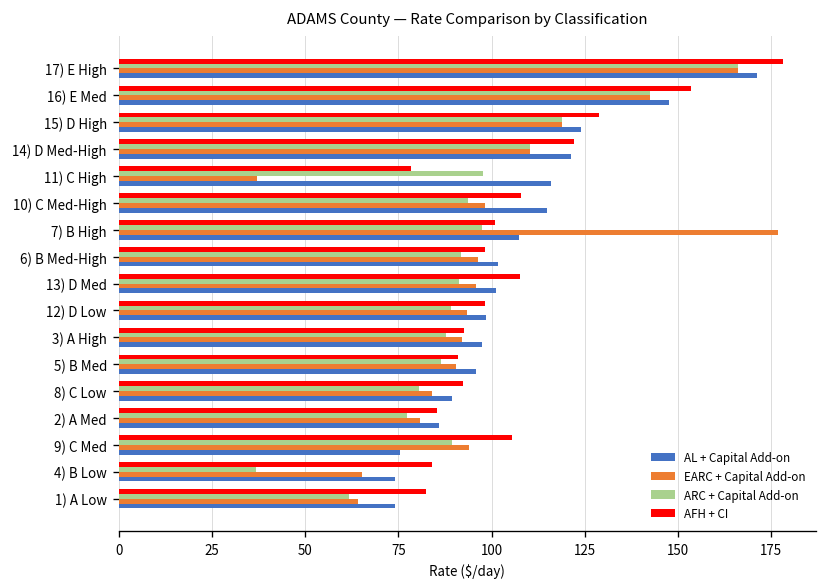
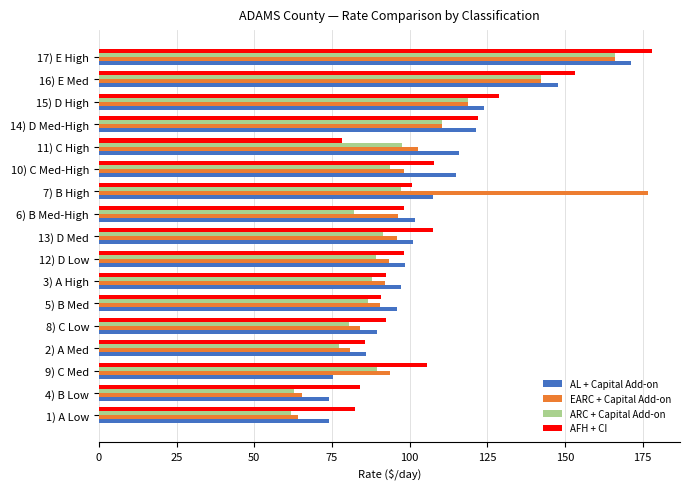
  {
    "AL + Capital Add-on": {
      "17) E High": 171,
      "16) E Med": 148,
      "15) D High": 124,
      "14) D Med-High": 121,
      "11) C High": 116,
      "10) C Med-High": 115,
      "7) B High": 107,
      "6) B Med-High": 102,
      "13) D Med": 101,
      "12) D Low": 99,
      "3) A High": 97,
      "5) B Med": 96,
      "8) C Low": 89,
      "2) A Med": 86,
      "9) C Med": 75,
      "4) B Low": 74,
      "1) A Low": 74
    },
    "EARC + Capital Add-on": {
      "17) E High": 166,
      "16) E Med": 142,
      "15) D High": 119,
      "14) D Med-High": 110,
-     "11) C High": 37,
+     "11) C High": 103,
      "10) C Med-High": 98,
      "7) B High": 177,
      "6) B Med-High": 96,
      "13) D Med": 96,
      "12) D Low": 93,
      "3) A High": 92,
      "5) B Med": 91,
      "8) C Low": 84,
      "2) A Med": 81,
      "9) C Med": 94,
      "4) B Low": 65,
      "1) A Low": 64
    },
    "ARC + Capital Add-on": {
      "17) E High": 166,
      "16) E Med": 142,
      "15) D High": 119,
      "14) D Med-High": 110,
      "11) C High": 98,
      "10) C Med-High": 94,
      "7) B High": 97,
-     "6) B Med-High": 92,
+     "6) B Med-High": 82,
      "13) D Med": 91,
      "12) D Low": 89,
      "3) A High": 88,
      "5) B Med": 86,
      "8) C Low": 80,
      "2) A Med": 77,
      "9) C Med": 90,
-     "4) B Low": 37,
+     "4) B Low": 63,
      "1) A Low": 62
    },
    "AFH + CI": {
      "17) E High": 178,
      "16) E Med": 153,
      "15) D High": 129,
      "14) D Med-High": 122,
      "11) C High": 78,
      "10) C Med-High": 108,
      "7) B High": 101,
      "6) B Med-High": 98,
      "13) D Med": 108,
      "12) D Low": 98,
      "3) A High": 92,
      "5) B Med": 91,
      "8) C Low": 92,
      "2) A Med": 86,
      "9) C Med": 106,
      "4) B Low": 84,
      "1) A Low": 83
    }
  }
